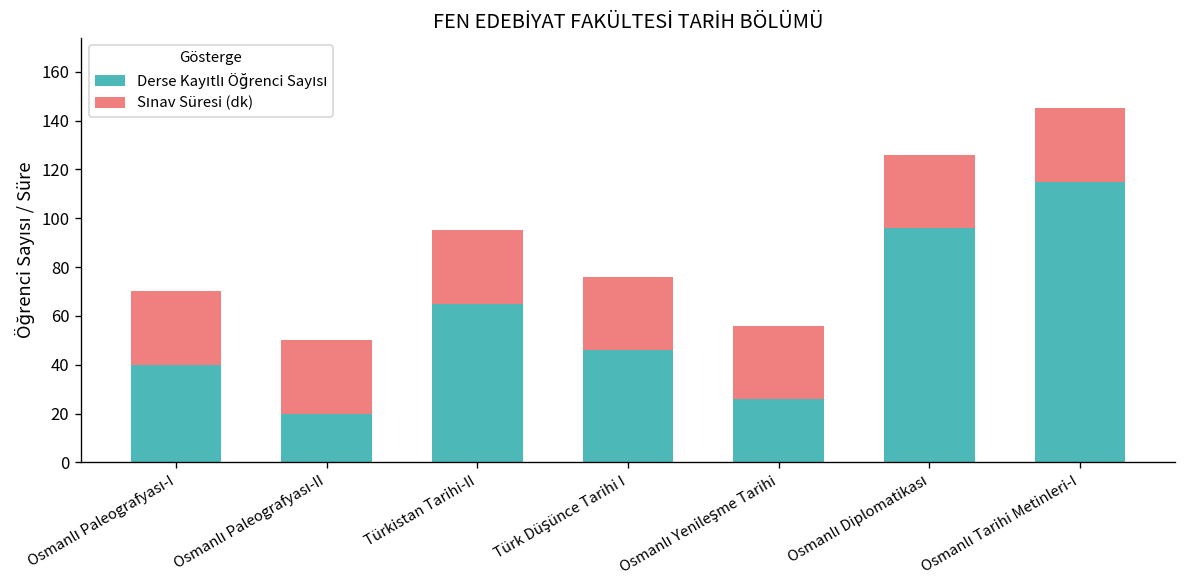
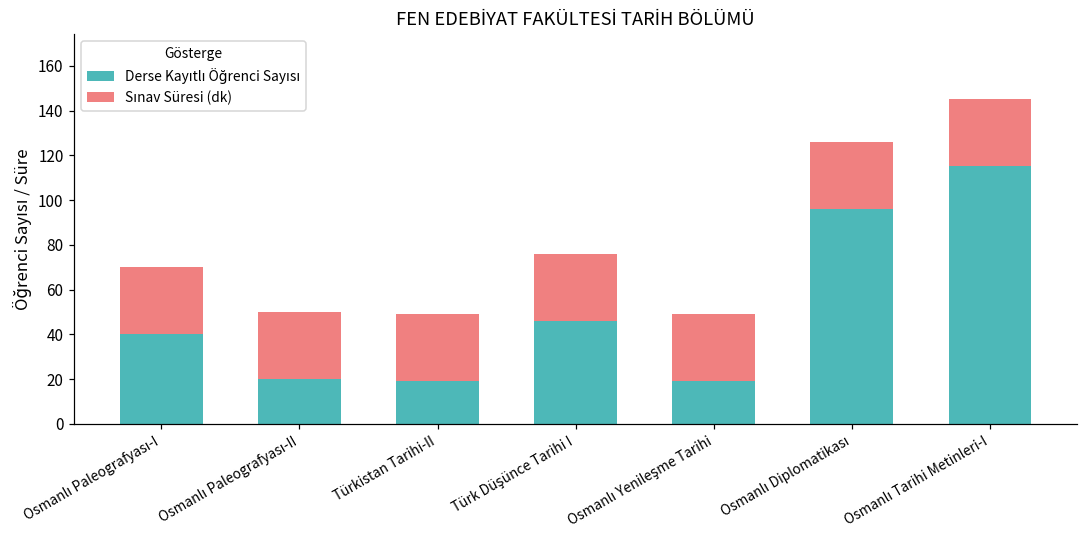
  {
    "Derse Kayıtlı Öğrenci Sayısı": {
      "Osmanlı Paleografyası-I": 40,
      "Osmanlı Paleografyası-II": 20,
-     "Türkistan Tarihi-II": 65,
+     "Türkistan Tarihi-II": 19,
      "Türk Düşünce Tarihi I": 46,
-     "Osmanlı Yenileşme Tarihi": 26,
+     "Osmanlı Yenileşme Tarihi": 19,
      "Osmanlı Diplomatikası": 96,
      "Osmanlı Tarihi Metinleri-I": 115
    },
    "Sınav Süresi (dk)": {
      "Osmanlı Paleografyası-I": 30,
      "Osmanlı Paleografyası-II": 30,
      "Türkistan Tarihi-II": 30,
      "Türk Düşünce Tarihi I": 30,
      "Osmanlı Yenileşme Tarihi": 30,
      "Osmanlı Diplomatikası": 30,
      "Osmanlı Tarihi Metinleri-I": 30
    }
  }
